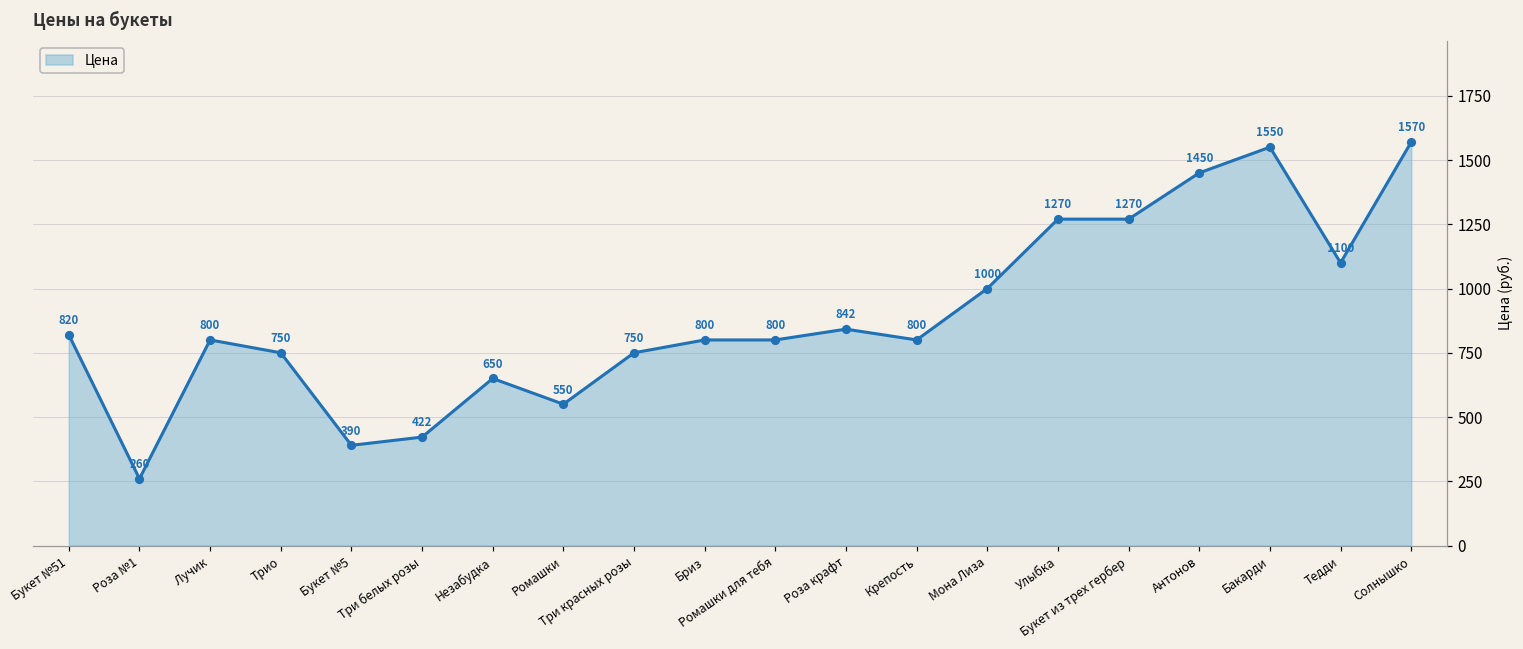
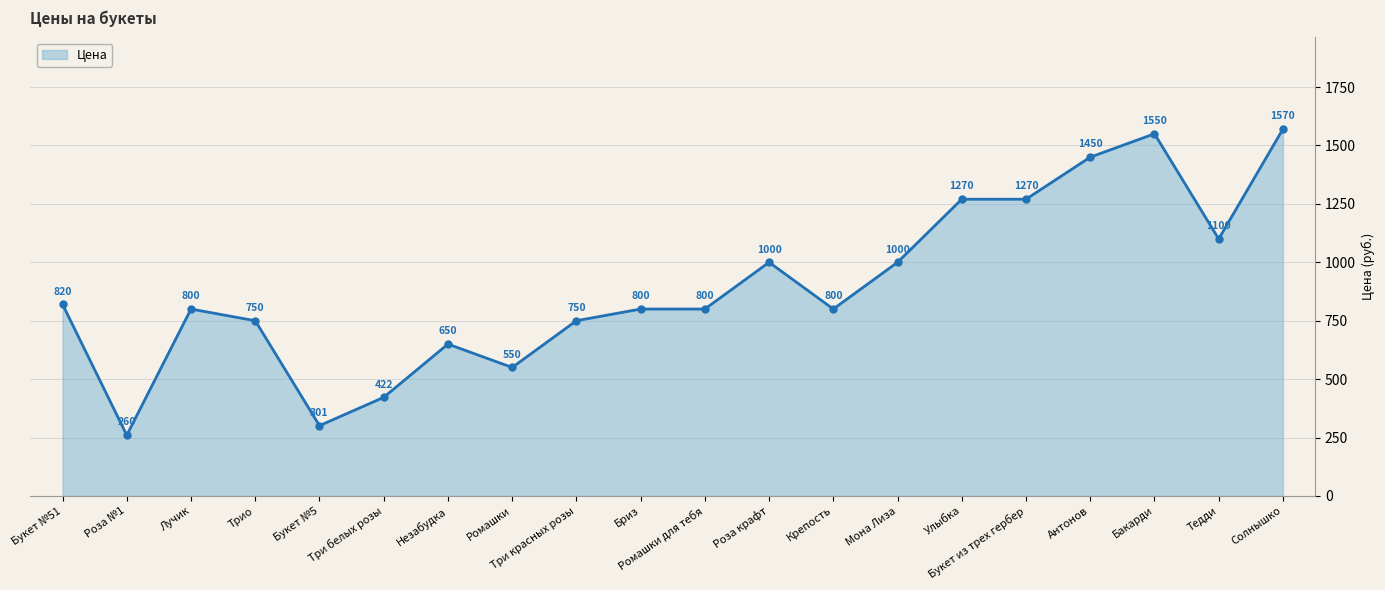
  {
    "Букет №51": 820,
    "Роза №1": 260,
    "Лучик": 800,
    "Трио": 750,
-   "Букет №5": 390,
+   "Букет №5": 301,
    "Три белых розы": 422,
    "Незабудка": 650,
    "Ромашки": 550,
    "Три красных розы": 750,
    "Бриз": 800,
    "Ромашки для тебя": 800,
-   "Роза крафт": 842,
+   "Роза крафт": 1000,
    "Крепость": 800,
    "Мона Лиза": 1000,
    "Улыбка": 1270,
    "Букет из трех гербер": 1270,
    "Антонов": 1450,
    "Бакарди": 1550,
    "Тедди": 1100,
    "Солнышко": 1570
  }
